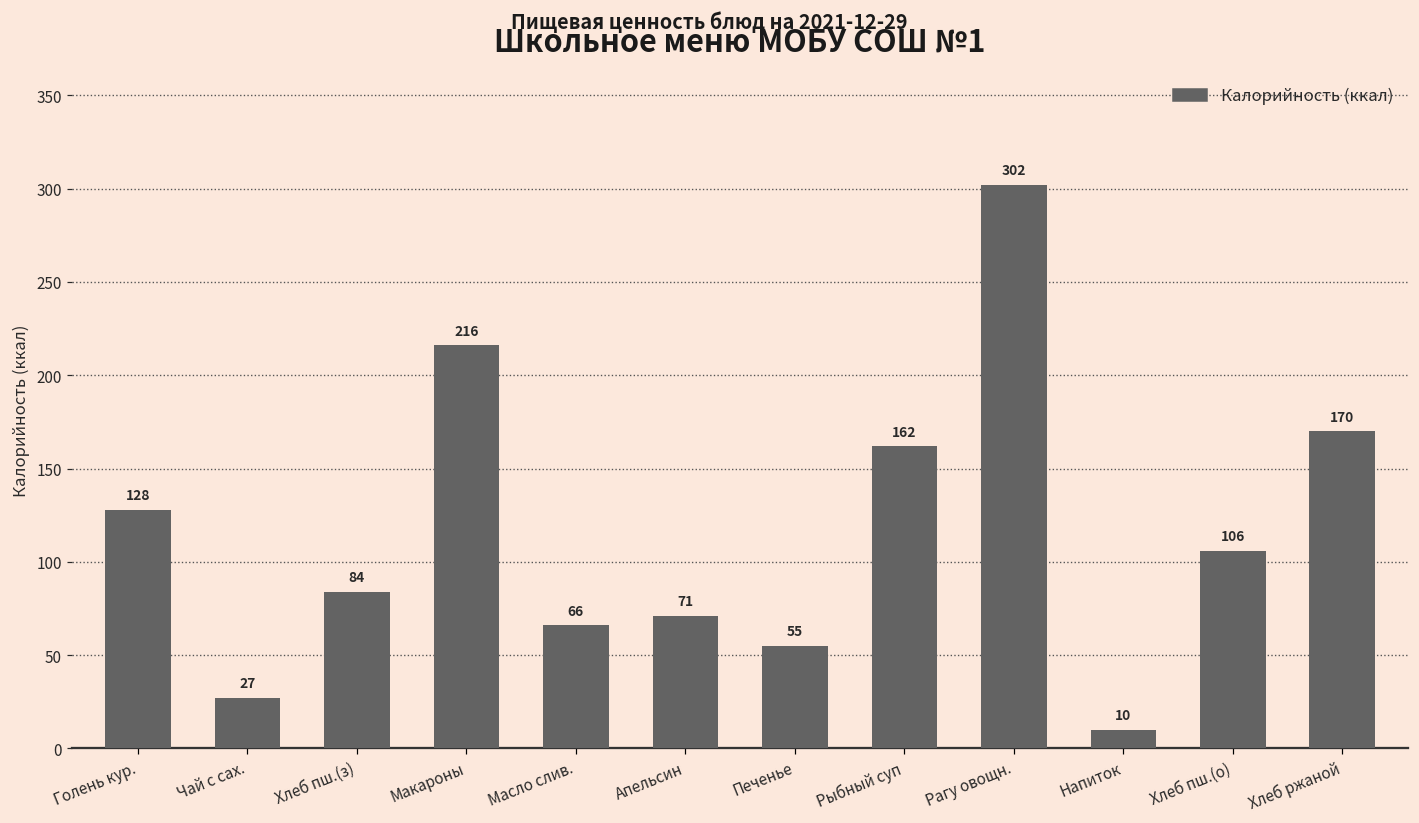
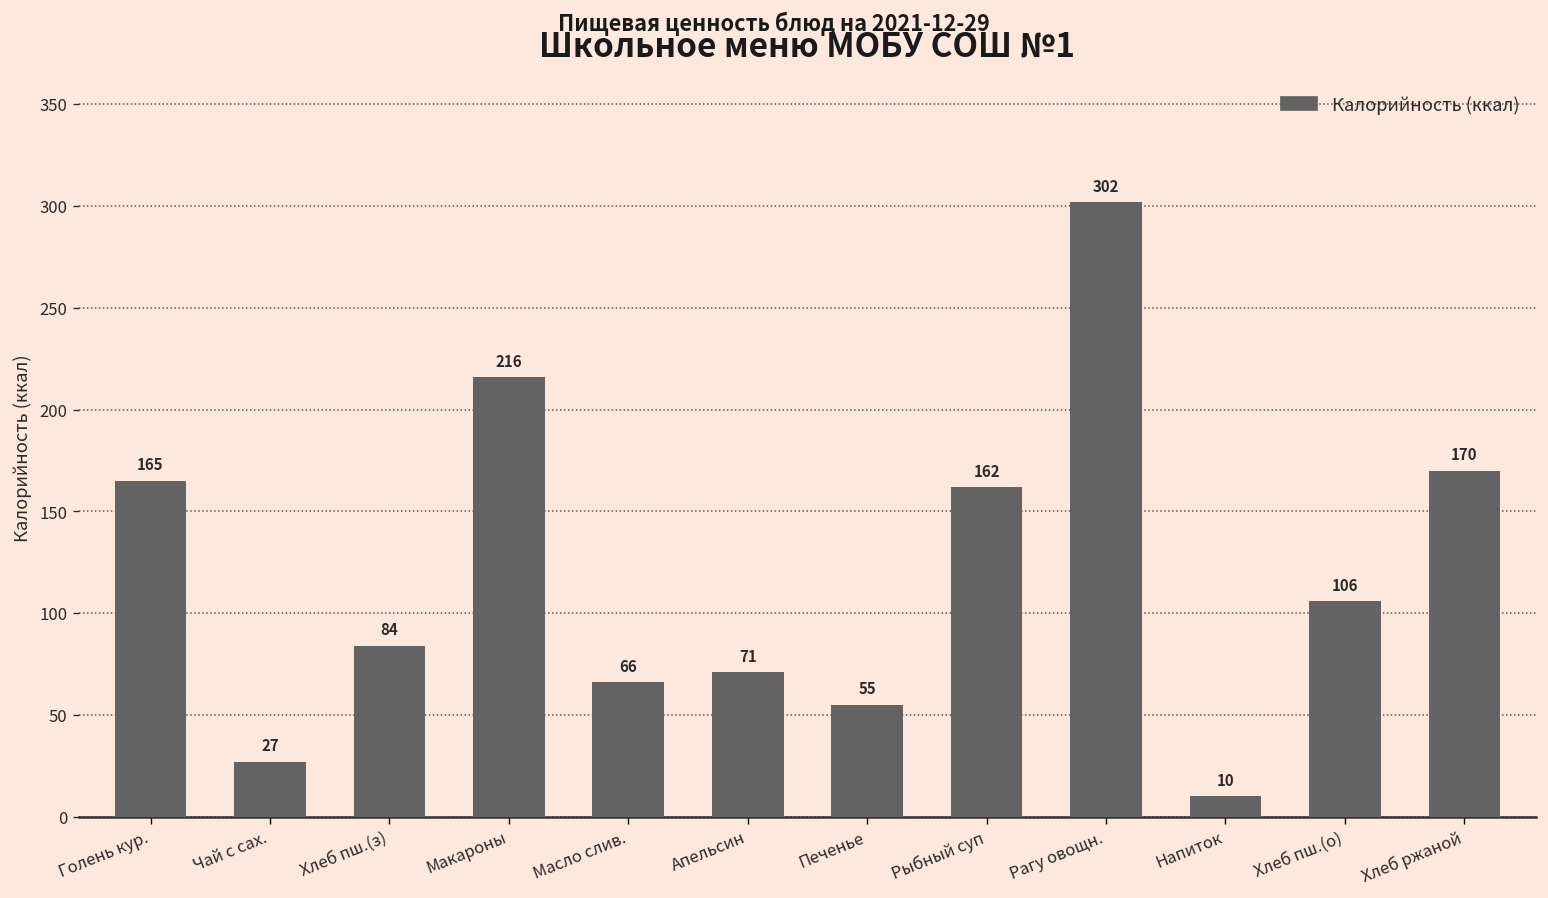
  {
-   "Голень кур.": 128,
+   "Голень кур.": 165,
    "Чай с сах.": 27,
    "Хлеб пш.(з)": 84,
    "Макароны": 216,
    "Масло слив.": 66,
    "Апельсин": 71,
    "Печенье": 55,
    "Рыбный суп": 162,
    "Рагу овощн.": 302,
    "Напиток": 10,
    "Хлеб пш.(о)": 106,
    "Хлеб ржаной": 170
  }
